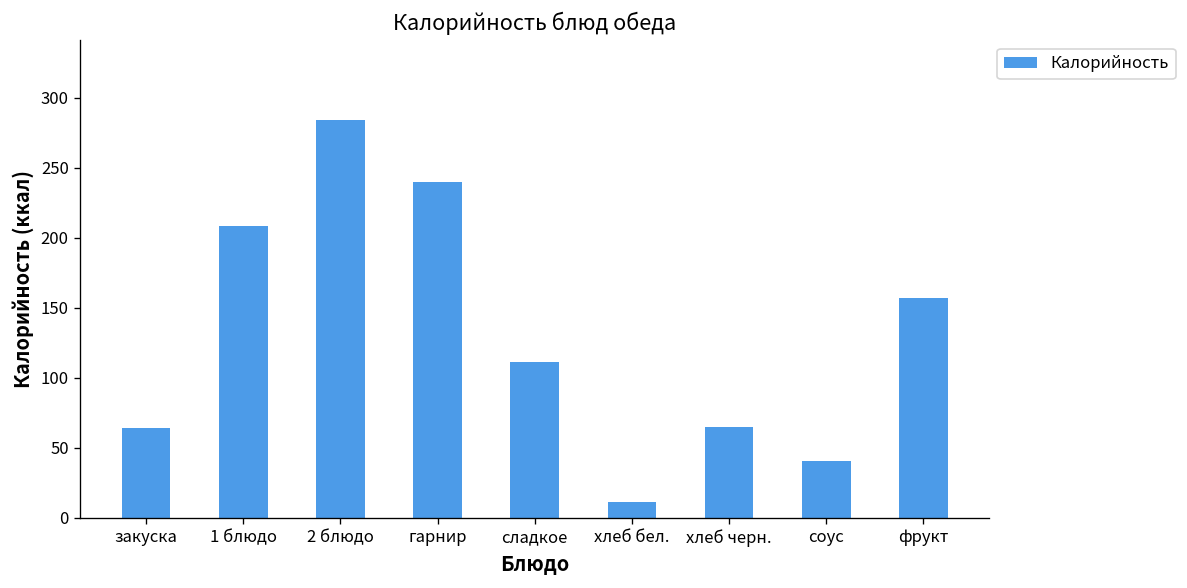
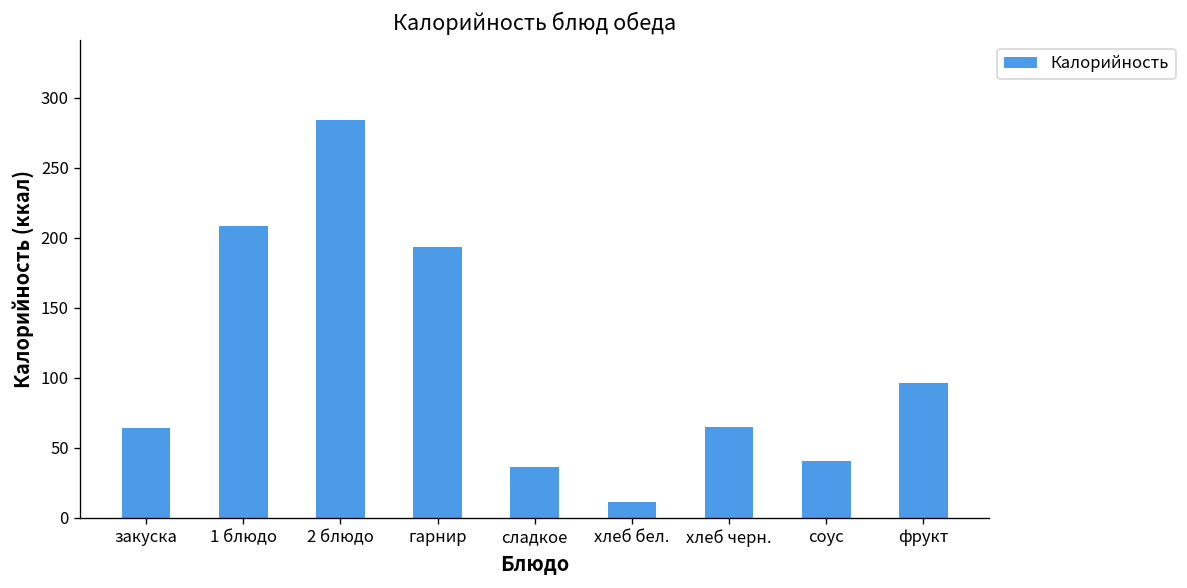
  {
    "закуска": 64,
    "1 блюдо": 209,
    "2 блюдо": 284,
-   "гарнир": 240,
-   "сладкое": 112,
+   "гарнир": 193,
+   "сладкое": 36,
    "хлеб бел.": 12,
    "хлеб черн.": 65,
    "соус": 40,
-   "фрукт": 157
+   "фрукт": 96
  }
